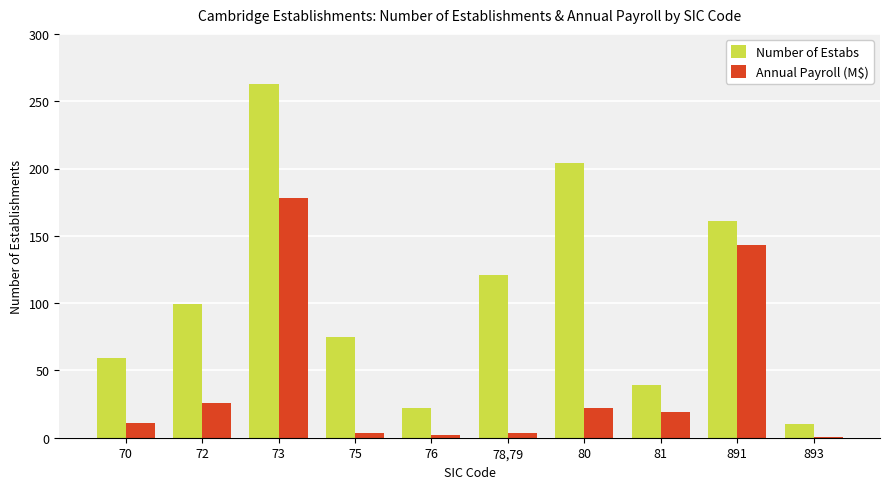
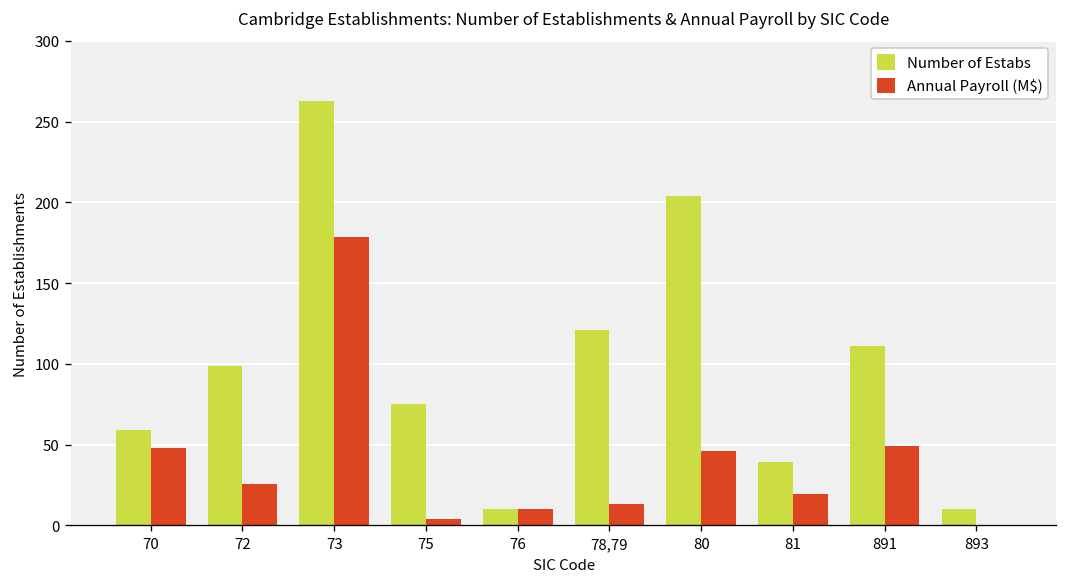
  {
    "Number of Estabs": {
      "70": 59,
      "72": 99,
      "73": 263,
      "75": 75,
-     "76": 22,
+     "76": 10,
      "78,79": 121,
      "80": 204,
      "81": 39,
-     "891": 161,
+     "891": 111,
      "893": 10
    },
    "Annual Payroll (M$)": {
-     "70": 11,
+     "70": 48,
      "72": 26,
      "73": 178,
      "75": 4,
-     "76": 2,
-     "78,79": 4,
-     "80": 22,
+     "76": 10,
+     "78,79": 13,
+     "80": 46,
      "81": 19,
-     "891": 143
+     "891": 49
    }
  }
